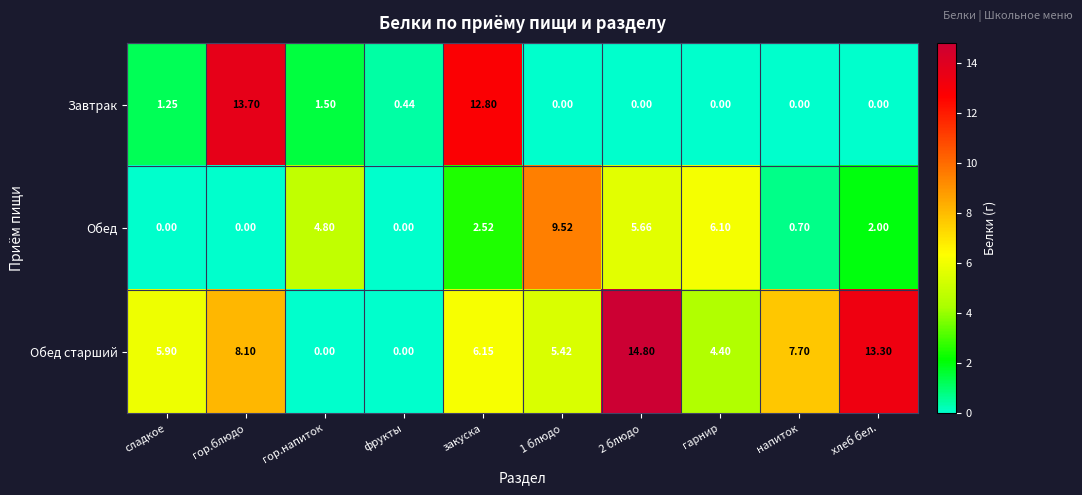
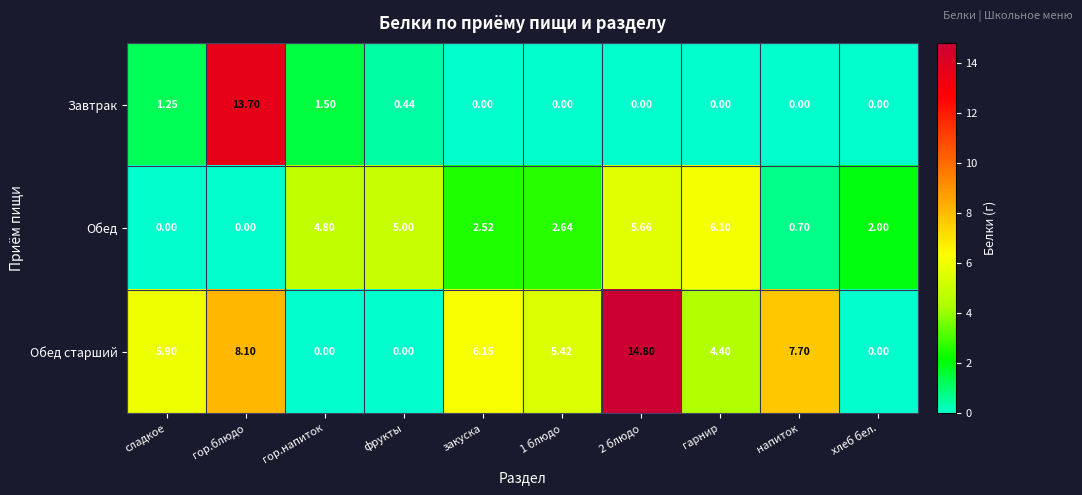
  {
    "Завтрак": {
      "сладкое": 1.25,
      "гор.блюдо": 13.70,
      "гор.напиток": 1.50,
      "фрукты": 0.44,
-     "закуска": 12.80,
+     "закуска": 0.00,
      "1 блюдо": 0.00,
      "2 блюдо": 0.00,
      "гарнир": 0.00,
      "напиток": 0.00,
      "хлеб бел.": 0.00
    },
    "Обед": {
      "сладкое": 0.00,
      "гор.блюдо": 0.00,
      "гор.напиток": 4.80,
-     "фрукты": 0.00,
+     "фрукты": 5.00,
      "закуска": 2.52,
-     "1 блюдо": 9.52,
+     "1 блюдо": 2.64,
      "2 блюдо": 5.66,
      "гарнир": 6.10,
      "напиток": 0.70,
      "хлеб бел.": 2.00
    },
    "Обед старший": {
      "сладкое": 5.90,
      "гор.блюдо": 8.10,
      "гор.напиток": 0.00,
      "фрукты": 0.00,
      "закуска": 6.15,
      "1 блюдо": 5.42,
      "2 блюдо": 14.80,
      "гарнир": 4.40,
      "напиток": 7.70,
-     "хлеб бел.": 13.30
+     "хлеб бел.": 0.00
    }
  }
